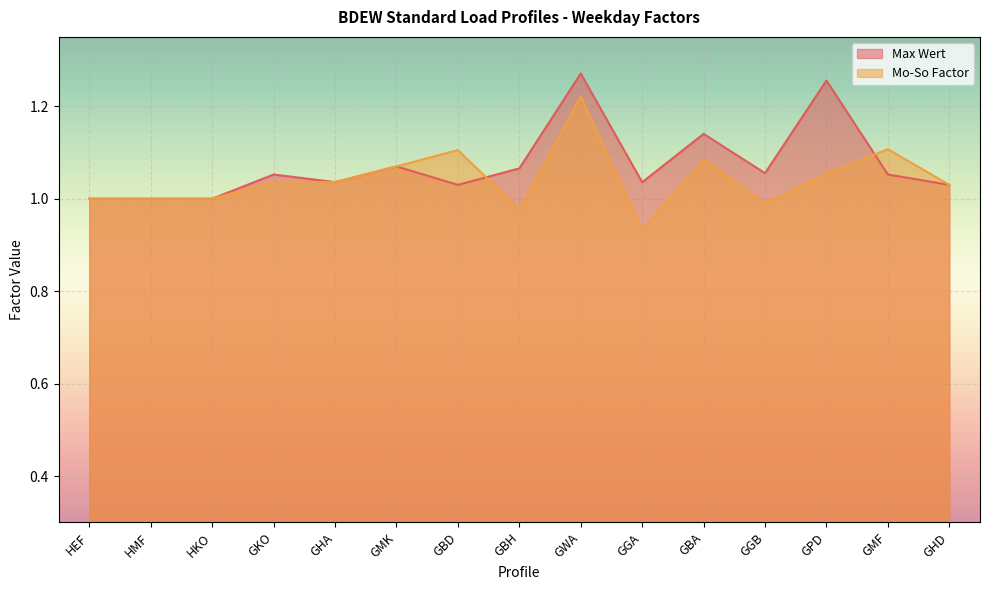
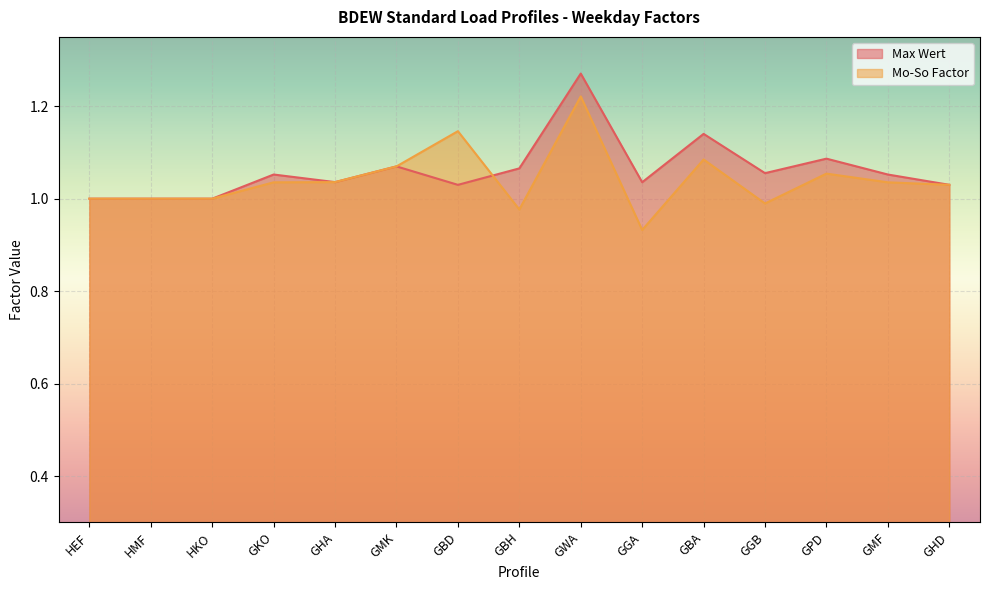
  {
    "Max Wert": {
      "GKO": 1.05,
      "GBD": 1.03,
      "GBH": 1.07,
      "GWA": 1.27,
      "GGA": 1.04,
      "GBA": 1.14,
      "GGB": 1.06,
-     "GPD": 1.26,
+     "GPD": 1.09,
      "GMF": 1.05
    },
    "Mo-So Factor": {
      "GKO": 1.04,
-     "GBD": 1.11,
+     "GBD": 1.15,
      "GBH": 0.98,
      "GWA": 1.22,
      "GGA": 0.93,
      "GBA": 1.08,
      "GGB": 0.99,
      "GPD": 1.05,
-     "GMF": 1.11
+     "GMF": 1.04
    }
  }
